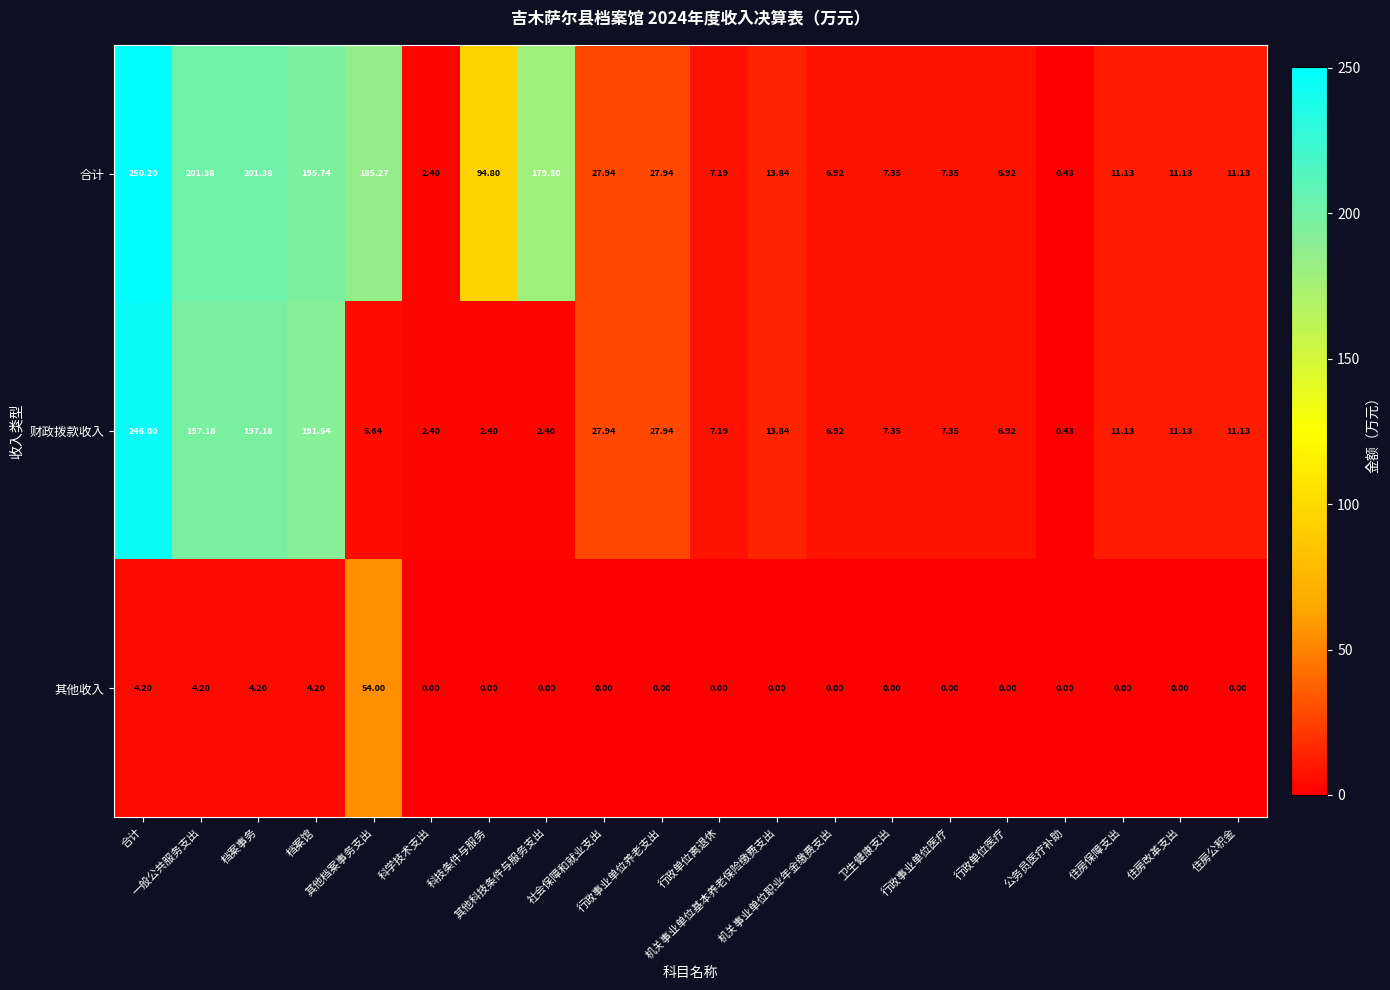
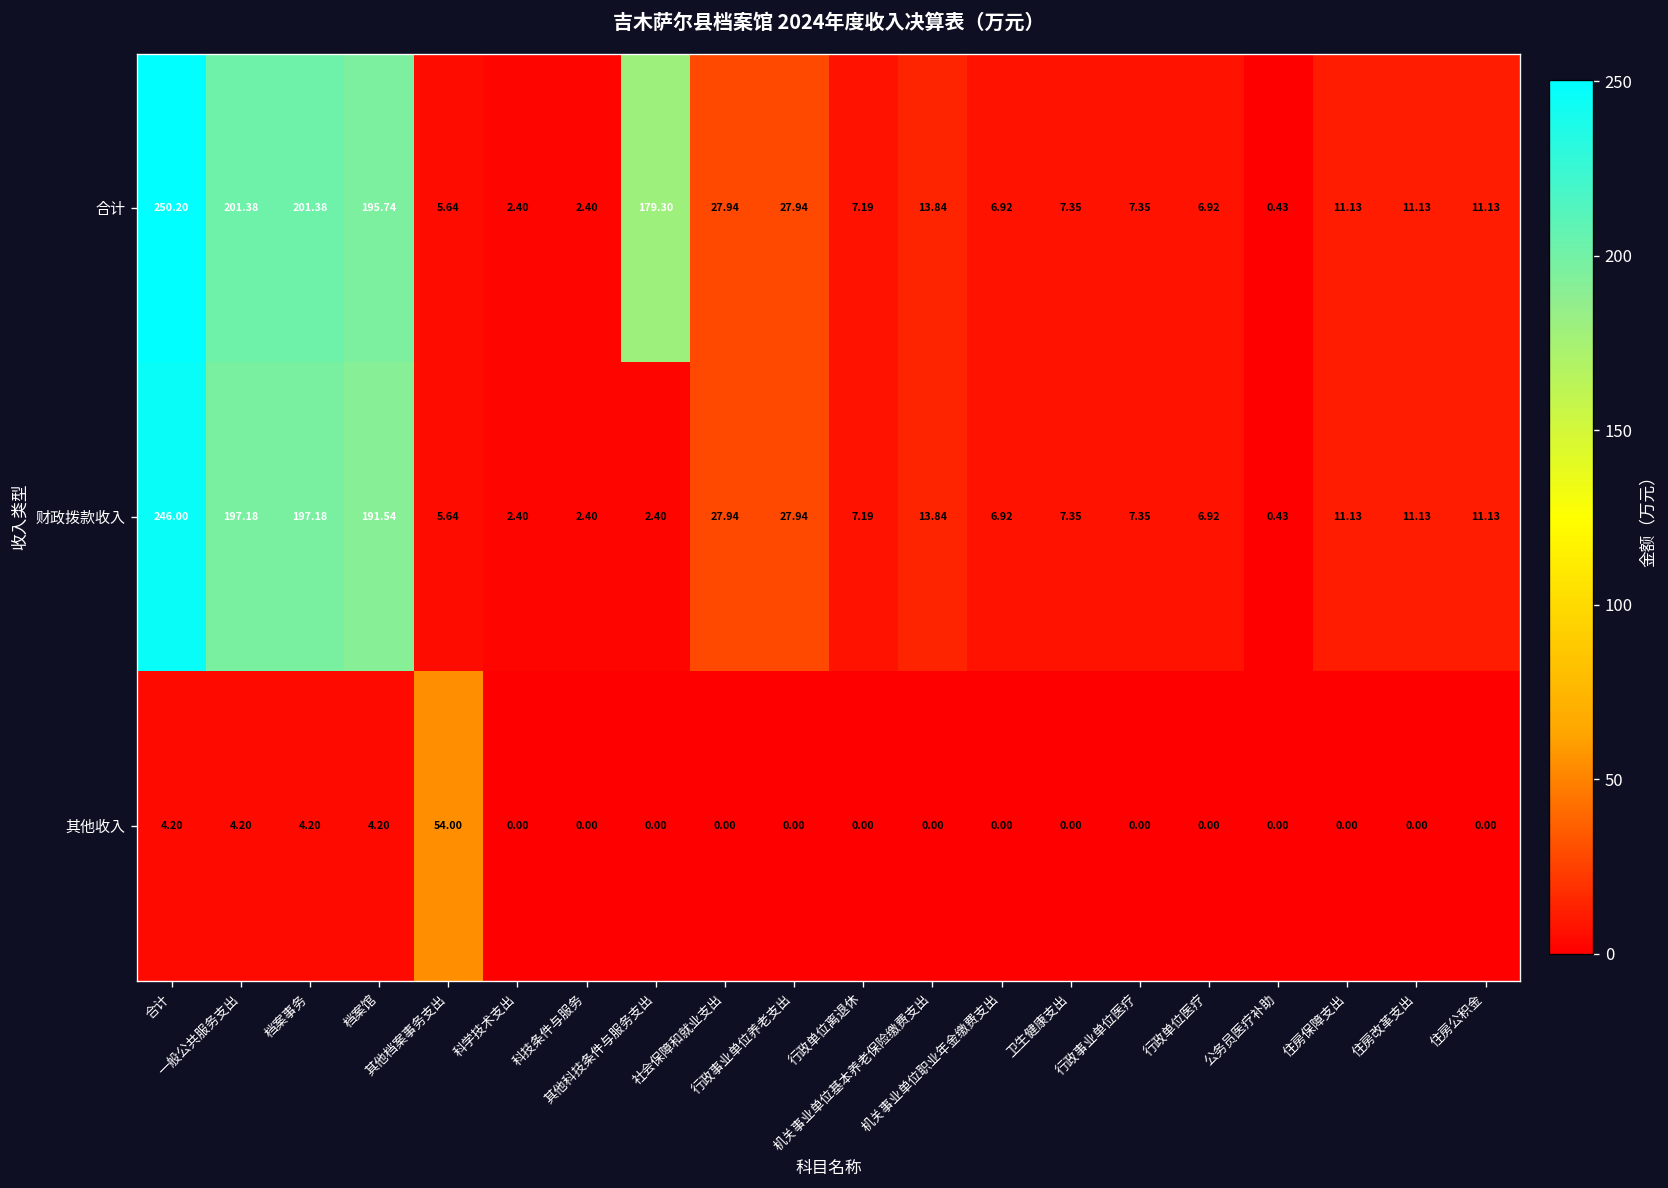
  {
    "合计": {
      "合计": 250.20,
      "一般公共服务支出": 201.38,
      "档案事务": 201.38,
      "档案馆": 195.74,
-     "其他档案事务支出": 185.27,
+     "其他档案事务支出": 5.64,
      "科学技术支出": 2.40,
-     "科技条件与服务": 94.80,
+     "科技条件与服务": 2.40,
      "其他科技条件与服务支出": 179.30,
      "社会保障和就业支出": 27.94,
      "行政事业单位养老支出": 27.94,
      "行政单位离退休": 7.19,
      "机关事业单位基本养老保险缴费支出": 13.84,
      "机关事业单位职业年金缴费支出": 6.92,
      "卫生健康支出": 7.35,
      "行政事业单位医疗": 7.35,
      "行政单位医疗": 6.92,
      "公务员医疗补助": 0.43,
      "住房保障支出": 11.13,
      "住房改革支出": 11.13,
      "住房公积金": 11.13
    },
    "财政拨款收入": {
      "合计": 246.00,
      "一般公共服务支出": 197.18,
      "档案事务": 197.18,
      "档案馆": 191.54,
      "其他档案事务支出": 5.64,
      "科学技术支出": 2.40,
      "科技条件与服务": 2.40,
      "其他科技条件与服务支出": 2.40,
      "社会保障和就业支出": 27.94,
      "行政事业单位养老支出": 27.94,
      "行政单位离退休": 7.19,
      "机关事业单位基本养老保险缴费支出": 13.84,
      "机关事业单位职业年金缴费支出": 6.92,
      "卫生健康支出": 7.35,
      "行政事业单位医疗": 7.35,
      "行政单位医疗": 6.92,
      "公务员医疗补助": 0.43,
      "住房保障支出": 11.13,
      "住房改革支出": 11.13,
      "住房公积金": 11.13
    },
    "其他收入": {
      "合计": 4.20,
      "一般公共服务支出": 4.20,
      "档案事务": 4.20,
      "档案馆": 4.20,
      "其他档案事务支出": 54.00,
      "科学技术支出": 0.00,
      "科技条件与服务": 0.00,
      "其他科技条件与服务支出": 0.00,
      "社会保障和就业支出": 0.00,
      "行政事业单位养老支出": 0.00,
      "行政单位离退休": 0.00,
      "机关事业单位基本养老保险缴费支出": 0.00,
      "机关事业单位职业年金缴费支出": 0.00,
      "卫生健康支出": 0.00,
      "行政事业单位医疗": 0.00,
      "行政单位医疗": 0.00,
      "公务员医疗补助": 0.00,
      "住房保障支出": 0.00,
      "住房改革支出": 0.00,
      "住房公积金": 0.00
    }
  }
